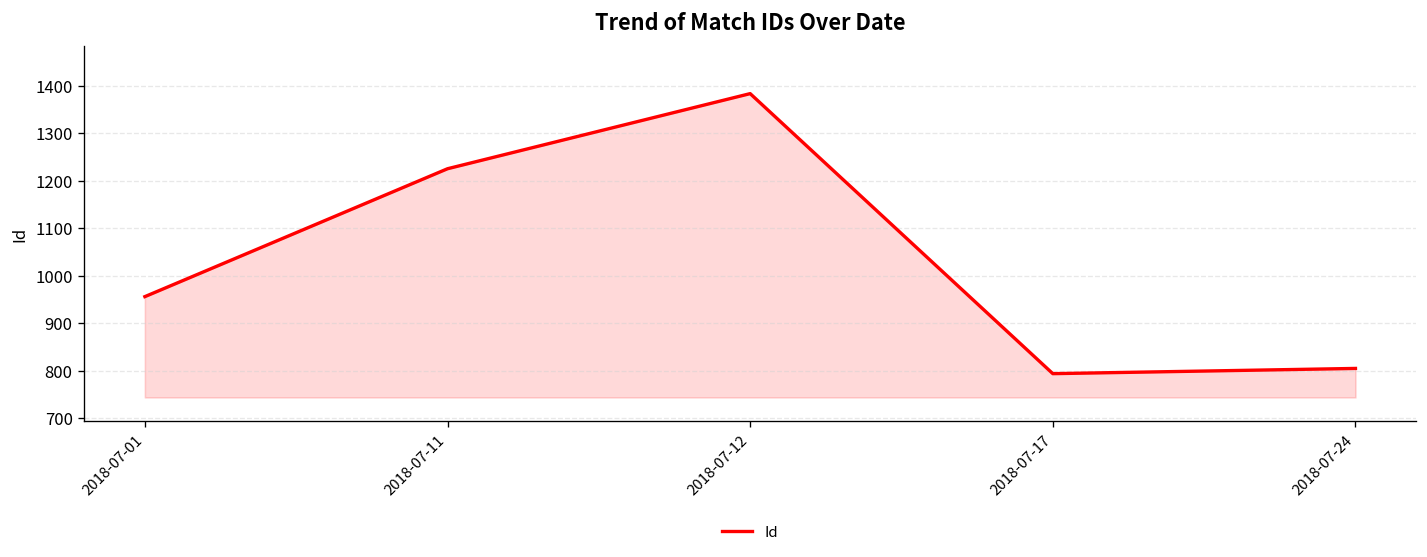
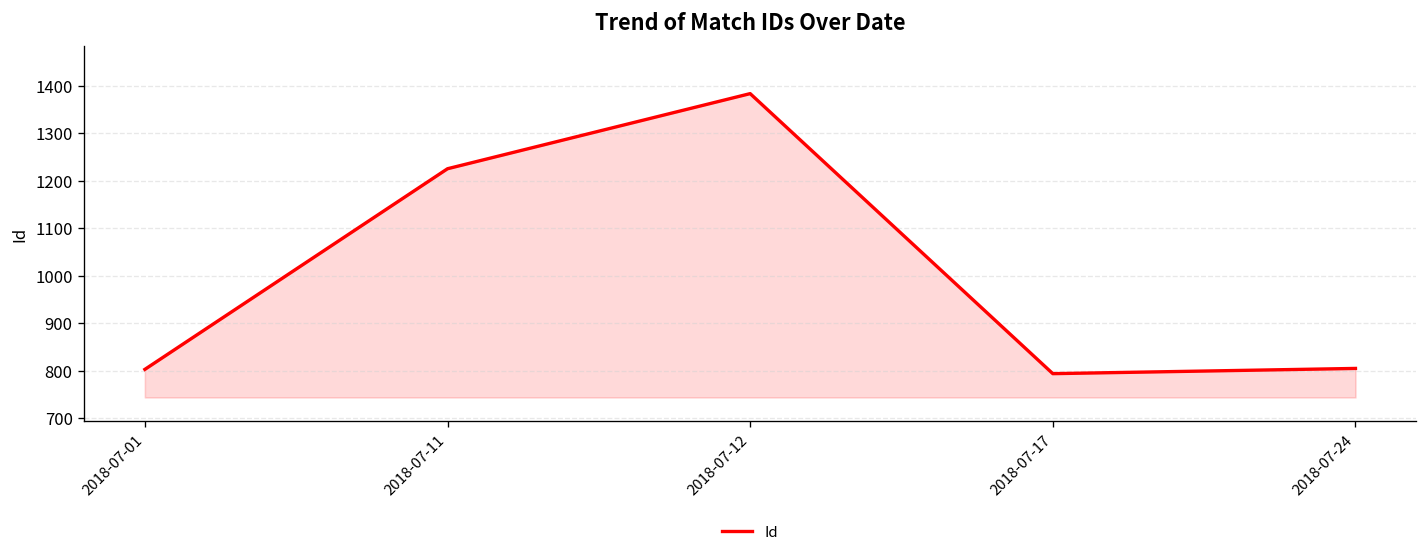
  {
-   "2018-07-01": 960,
+   "2018-07-01": 800,
    "2018-07-11": 1230,
    "2018-07-12": 1380,
    "2018-07-17": 790,
    "2018-07-24": 810
  }
